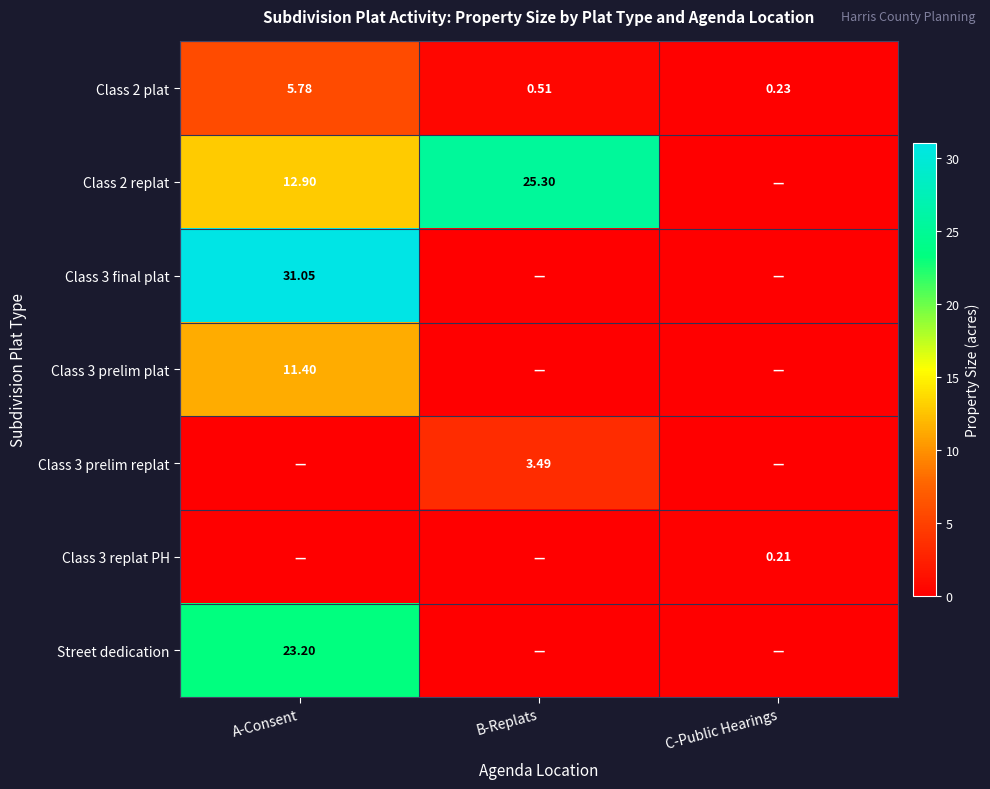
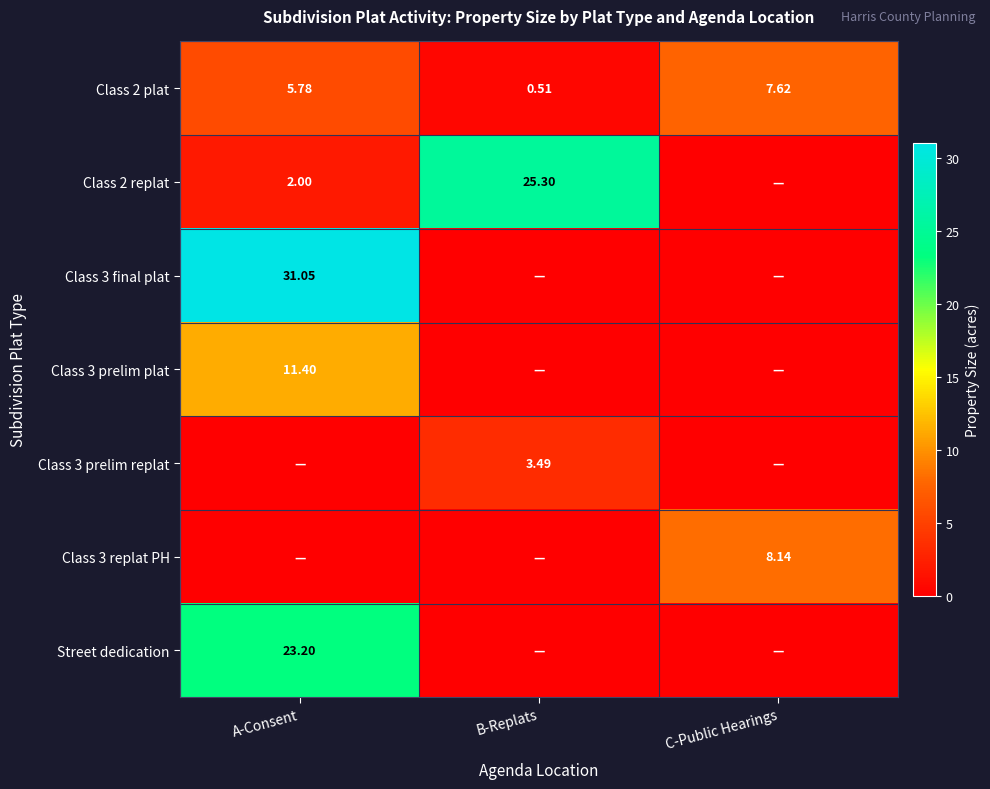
  {
    "Class 2 plat": {
      "A-Consent": 5.78,
      "B-Replats": 0.51,
-     "C-Public Hearings": 0.23
+     "C-Public Hearings": 7.62
    },
    "Class 2 replat": {
-     "A-Consent": 12.90,
+     "A-Consent": 2.00,
      "B-Replats": 25.30
    },
    "Class 3 final plat": {
      "A-Consent": 31.05
    },
    "Class 3 prelim plat": {
      "A-Consent": 11.40
    },
    "Class 3 prelim replat": {
      "B-Replats": 3.49
    },
    "Class 3 replat PH": {
-     "C-Public Hearings": 0.21
+     "C-Public Hearings": 8.14
    },
    "Street dedication": {
      "A-Consent": 23.20
    }
  }
